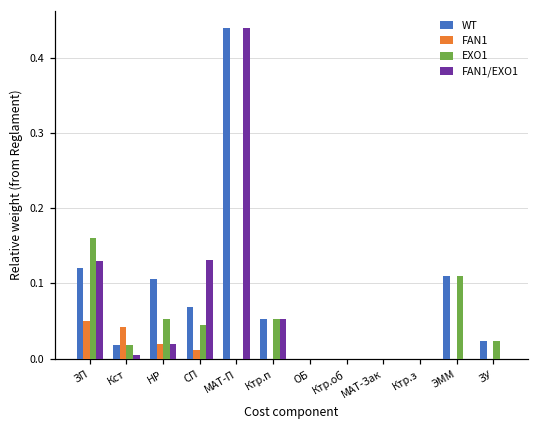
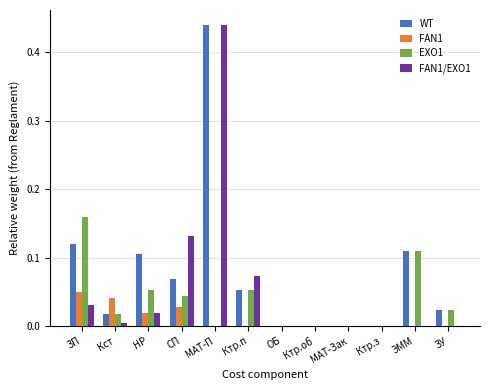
  {
    "WT": {
      "ЗП": 0.12,
      "Кст": 0.02,
      "НР": 0.11,
      "СП": 0.07,
      "МАТ-П": 0.44,
      "Ктр.п": 0.05,
      "ОБ": 0.00,
      "Ктр.об": 0.00,
      "МАТ-Зак": 0.00,
      "Ктр.з": 0.00,
      "ЭММ": 0.11,
      "ЗУ": 0.02
    },
    "FAN1": {
      "ЗП": 0.05,
      "Кст": 0.04,
      "НР": 0.02,
-     "СП": 0.01,
+     "СП": 0.03,
      "МАТ-П": 0.00,
      "Ктр.п": 0.00,
      "ОБ": 0.00,
      "Ктр.об": 0.00,
      "МАТ-Зак": 0.00,
      "Ктр.з": 0.00,
      "ЭММ": 0.00,
      "ЗУ": 0.00
    },
    "EXO1": {
      "ЗП": 0.16,
      "Кст": 0.02,
      "НР": 0.05,
      "СП": 0.04,
      "МАТ-П": 0.00,
      "Ктр.п": 0.05,
      "ОБ": 0.00,
      "Ктр.об": 0.00,
      "МАТ-Зак": 0.00,
      "Ктр.з": 0.00,
      "ЭММ": 0.11,
      "ЗУ": 0.02
    },
    "FAN1/EXO1": {
-     "ЗП": 0.13,
+     "ЗП": 0.03,
      "Кст": 0.00,
      "НР": 0.02,
      "СП": 0.13,
      "МАТ-П": 0.44,
-     "Ктр.п": 0.05,
+     "Ктр.п": 0.07,
      "ОБ": 0.00,
      "Ктр.об": 0.00,
      "МАТ-Зак": 0.00,
      "Ктр.з": 0.00,
      "ЭММ": 0.00,
      "ЗУ": 0.00
    }
  }
